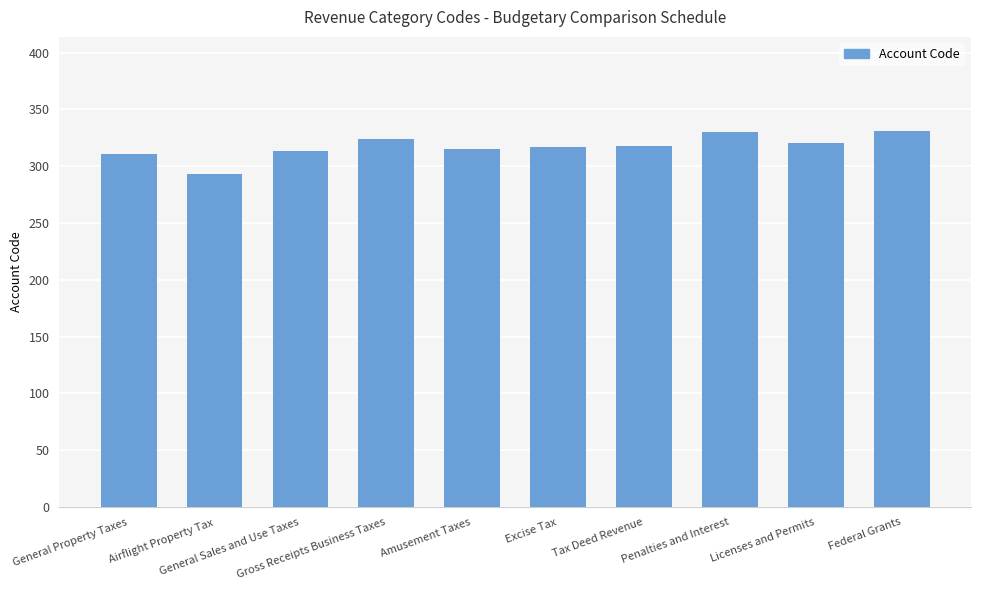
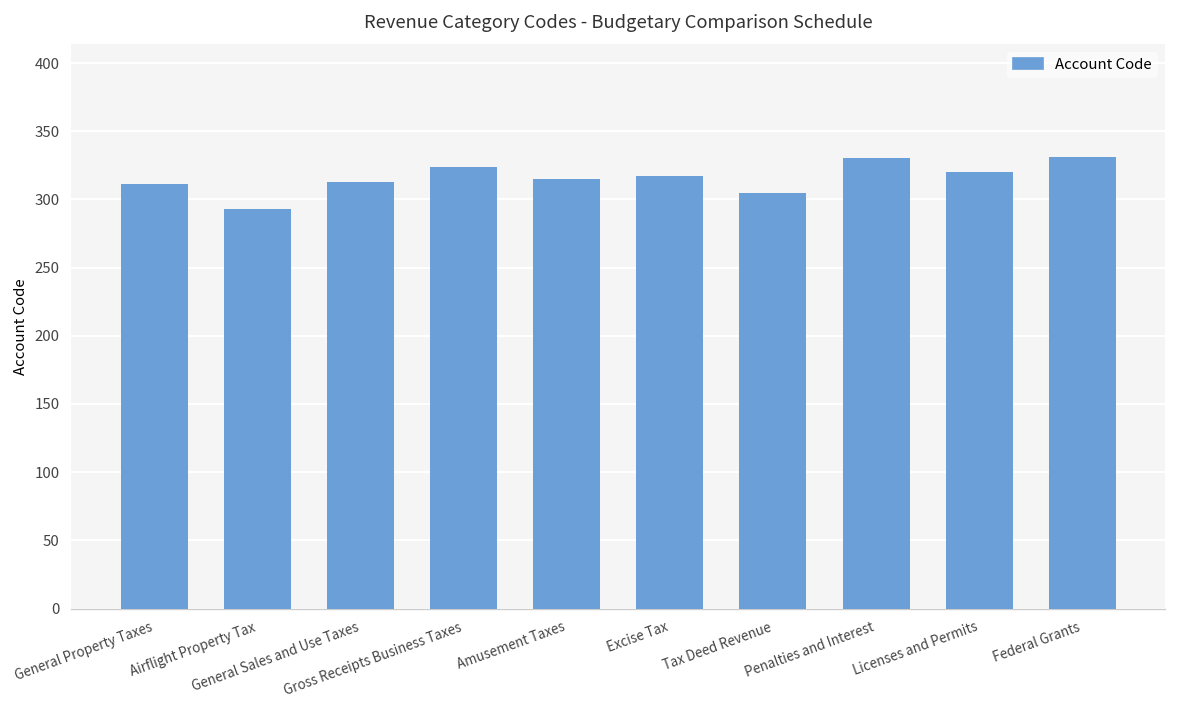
  {
    "General Property Taxes": 311,
    "Airflight Property Tax": 293,
    "General Sales and Use Taxes": 313,
    "Gross Receipts Business Taxes": 324,
    "Amusement Taxes": 315,
    "Excise Tax": 317,
-   "Tax Deed Revenue": 318,
+   "Tax Deed Revenue": 305,
    "Penalties and Interest": 330,
    "Licenses and Permits": 320,
    "Federal Grants": 331
  }
